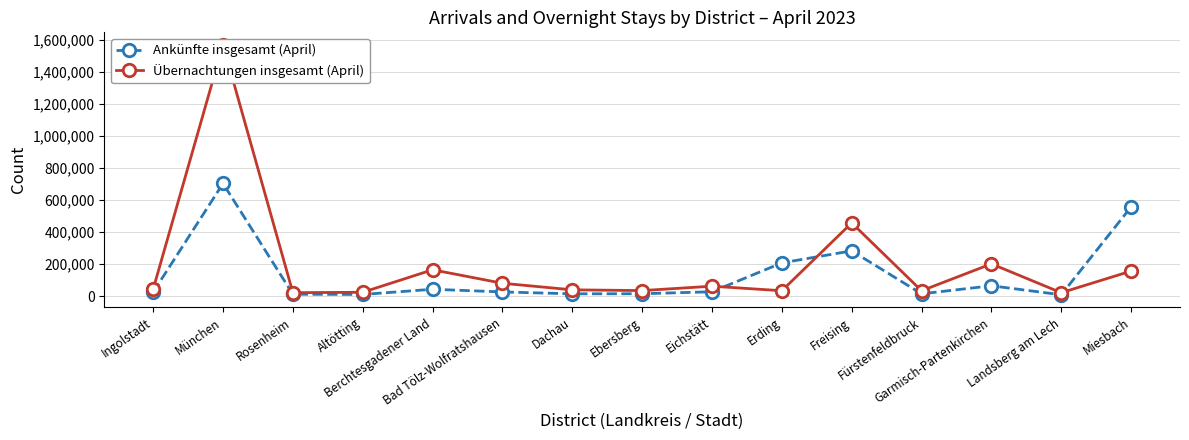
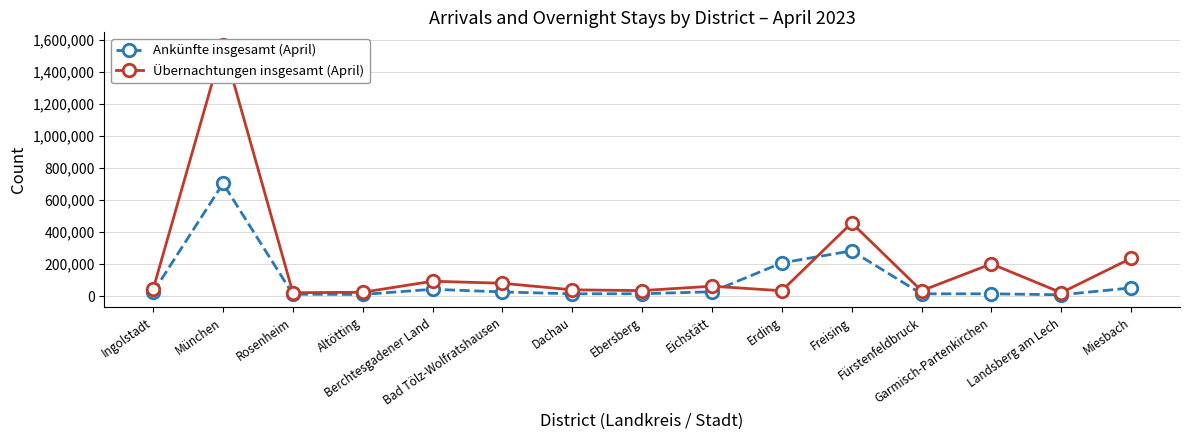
  {
    "Ankünfte insgesamt (April)": {
      "Ingolstadt": "30,000",
      "München": "700,000",
      "Berchtesgadener Land": "40,000",
      "Bad Tölz-Wolfratshausen": "30,000",
      "Dachau": "10,000",
      "Ebersberg": "20,000",
      "Eichstätt": "30,000",
      "Erding": "210,000",
      "Freising": "280,000",
      "Fürstenfeldbruck": "10,000",
-     "Garmisch-Partenkirchen": "60,000",
-     "Miesbach": "560,000"
+     "Garmisch-Partenkirchen": "10,000",
+     "Miesbach": "50,000"
    },
    "Übernachtungen insgesamt (April)": {
      "Ingolstadt": "40,000",
-     "Berchtesgadener Land": "160,000",
+     "Berchtesgadener Land": "90,000",
      "Bad Tölz-Wolfratshausen": "80,000",
      "Dachau": "40,000",
      "Ebersberg": "30,000",
      "Eichstätt": "60,000",
      "Erding": "30,000",
      "Freising": "460,000",
      "Fürstenfeldbruck": "30,000",
      "Garmisch-Partenkirchen": "200,000",
-     "Miesbach": "160,000"
+     "Miesbach": "240,000"
    }
  }
